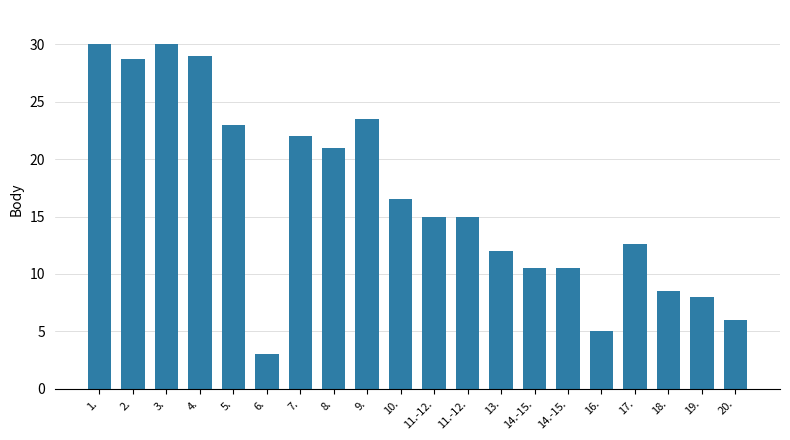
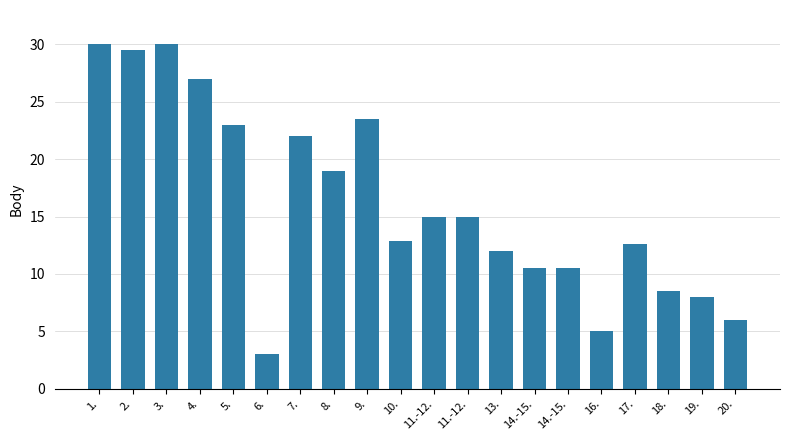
  {
    "1.": 30.0,
-   "2.": 28.7,
+   "2.": 29.5,
    "3.": 30.0,
-   "4.": 29,
+   "4.": 27,
    "5.": 23.0,
    "6.": 3.0,
    "7.": 22.0,
-   "8.": 21,
+   "8.": 19,
    "9.": 23.5,
-   "10.": 16.5,
+   "10.": 12.9,
    "13.": 12.0,
    "16.": 5.0,
    "17.": 12.6,
    "18.": 8.5,
    "19.": 8.0,
    "20.": 6.0
  }
